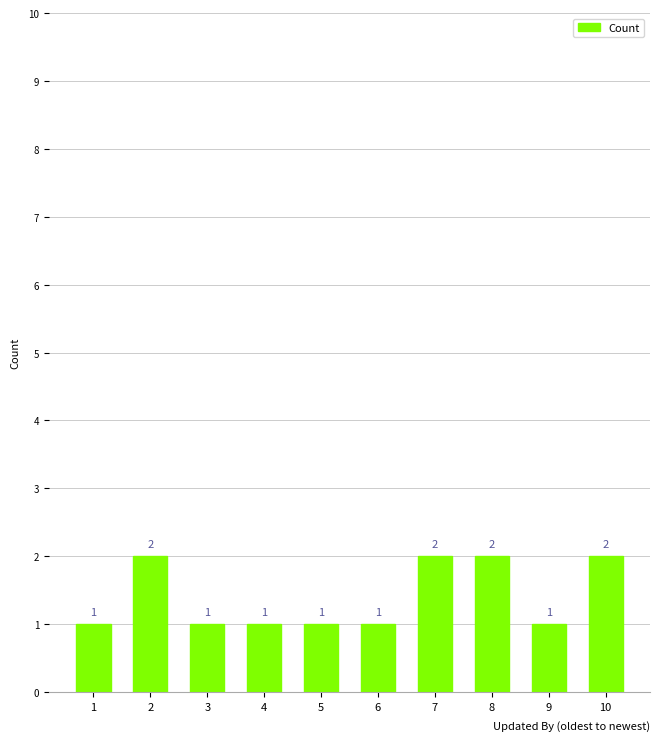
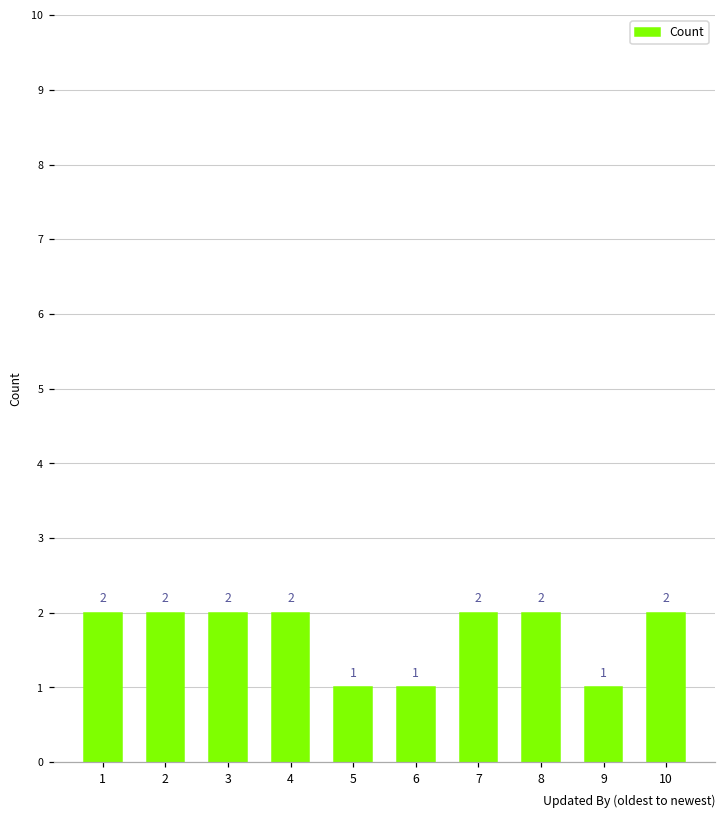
  {
-   "1": 1,
+   "1": 2,
    "2": 2,
-   "3": 1,
-   "4": 1,
+   "3": 2,
+   "4": 2,
    "5": 1,
    "6": 1,
    "7": 2,
    "8": 2,
    "9": 1,
    "10": 2
  }
